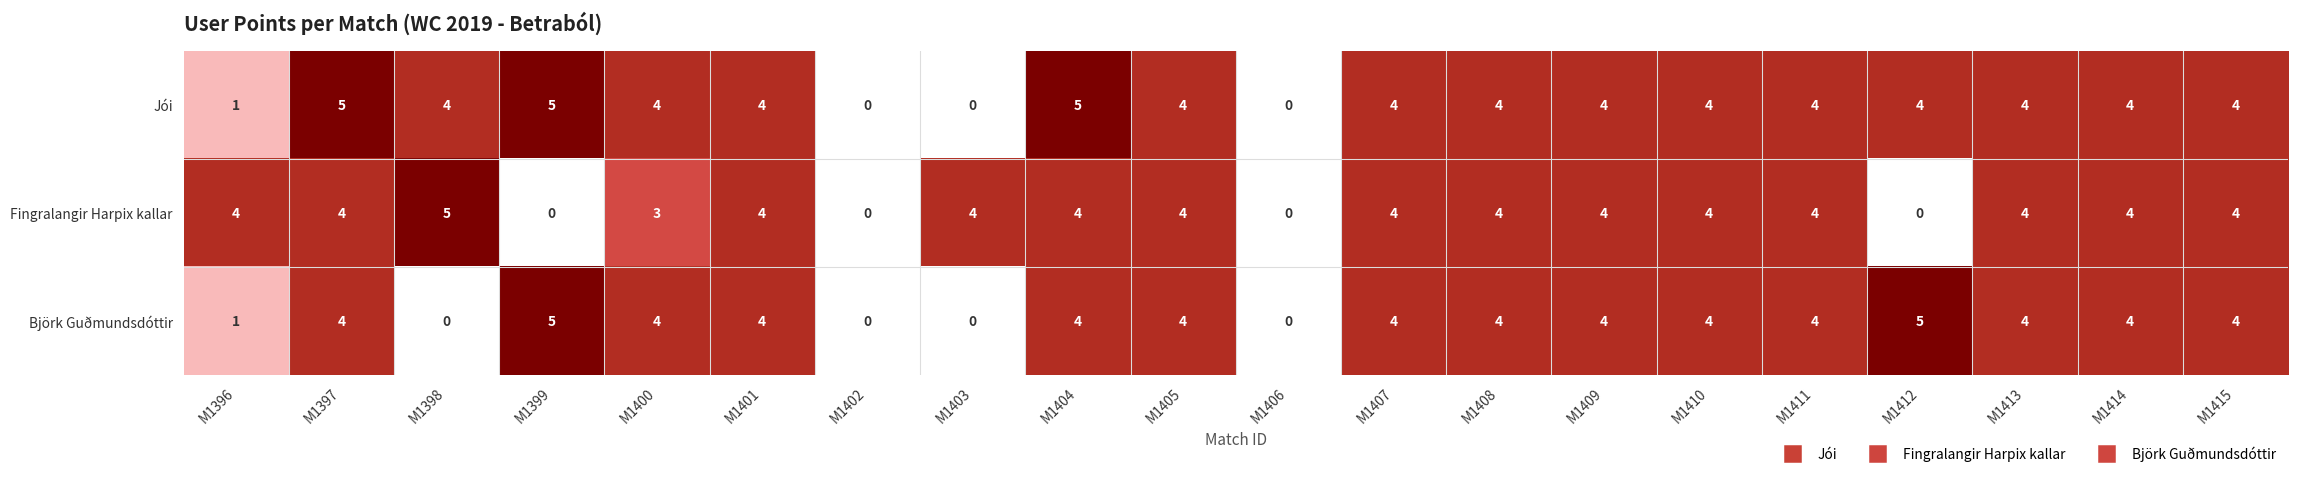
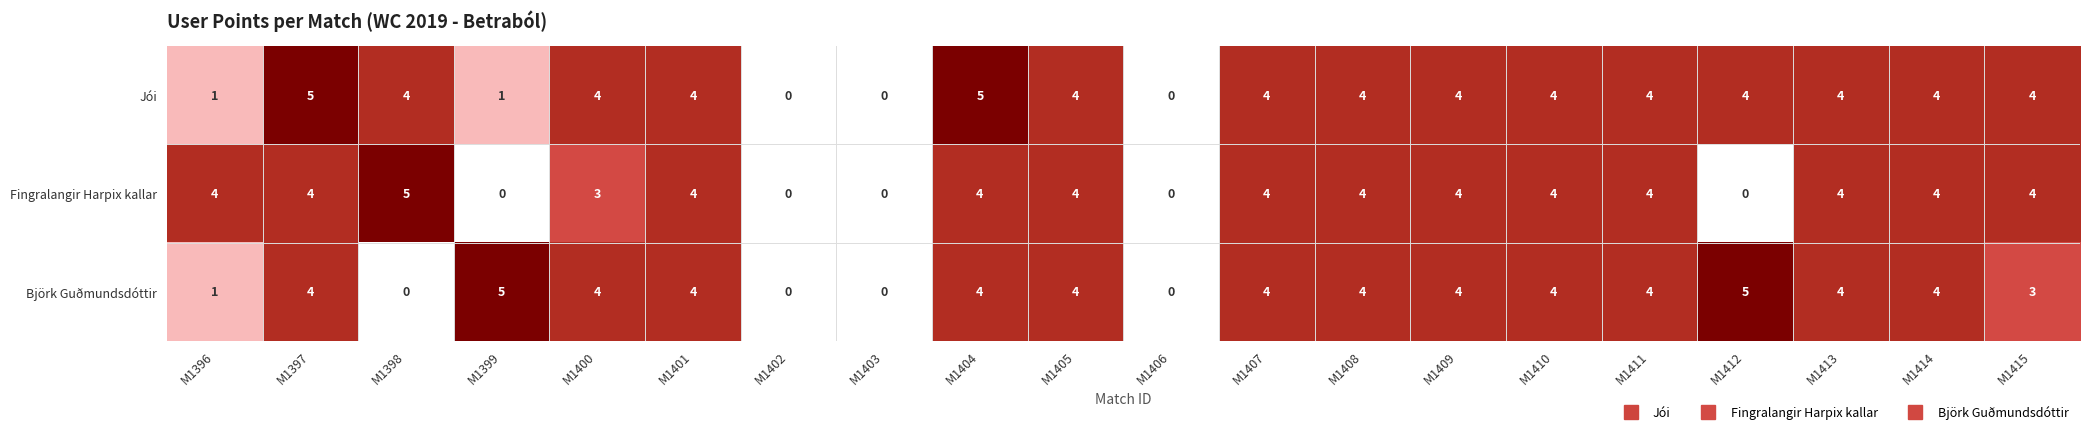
  {
    "Jói": {
      "M1396": 1,
      "M1397": 5,
      "M1398": 4,
-     "M1399": 5,
+     "M1399": 1,
      "M1400": 4,
      "M1401": 4,
      "M1402": 0,
      "M1403": 0,
      "M1404": 5,
      "M1405": 4,
      "M1406": 0,
      "M1407": 4,
      "M1408": 4,
      "M1409": 4,
      "M1410": 4,
      "M1411": 4,
      "M1412": 4,
      "M1413": 4,
      "M1414": 4,
      "M1415": 4
    },
    "Fingralangir Harpix kallar": {
      "M1396": 4,
      "M1397": 4,
      "M1398": 5,
      "M1399": 0,
      "M1400": 3,
      "M1401": 4,
      "M1402": 0,
-     "M1403": 4,
+     "M1403": 0,
      "M1404": 4,
      "M1405": 4,
      "M1406": 0,
      "M1407": 4,
      "M1408": 4,
      "M1409": 4,
      "M1410": 4,
      "M1411": 4,
      "M1412": 0,
      "M1413": 4,
      "M1414": 4,
      "M1415": 4
    },
    "Björk Guðmundsdóttir": {
      "M1396": 1,
      "M1397": 4,
      "M1398": 0,
      "M1399": 5,
      "M1400": 4,
      "M1401": 4,
      "M1402": 0,
      "M1403": 0,
      "M1404": 4,
      "M1405": 4,
      "M1406": 0,
      "M1407": 4,
      "M1408": 4,
      "M1409": 4,
      "M1410": 4,
      "M1411": 4,
      "M1412": 5,
      "M1413": 4,
      "M1414": 4,
-     "M1415": 4
+     "M1415": 3
    }
  }
